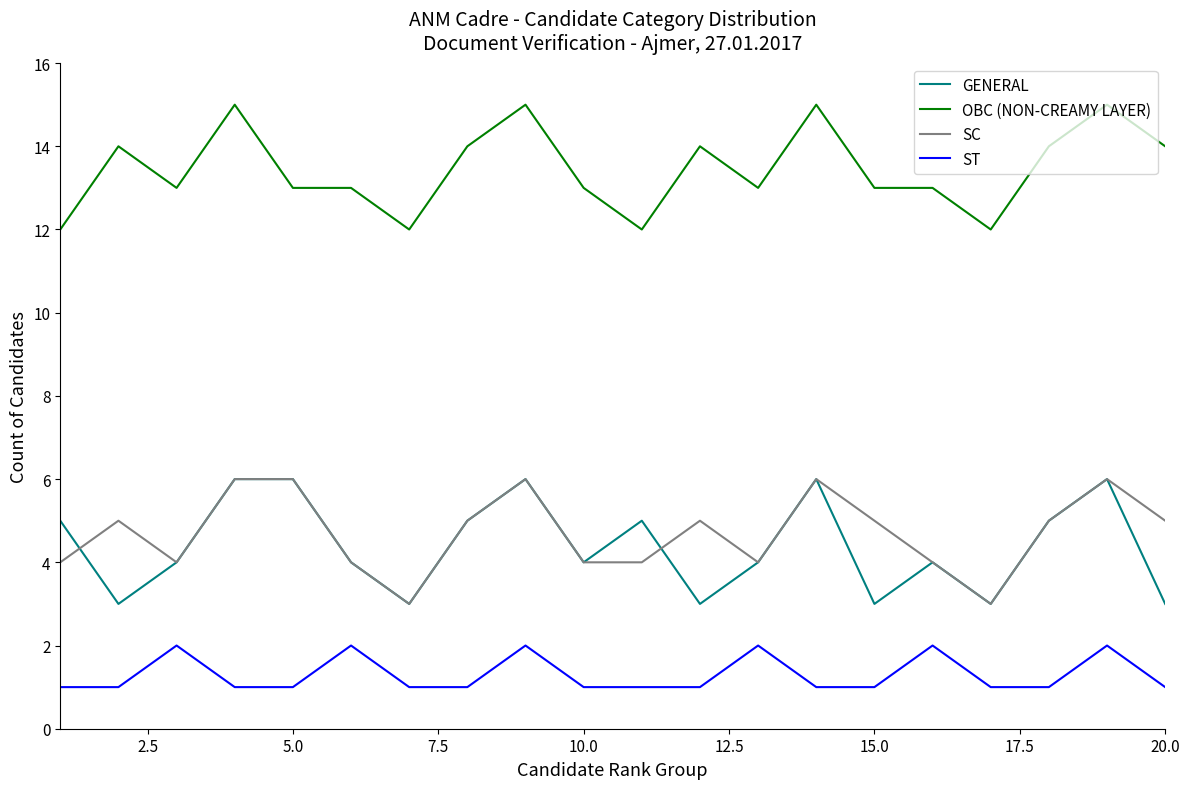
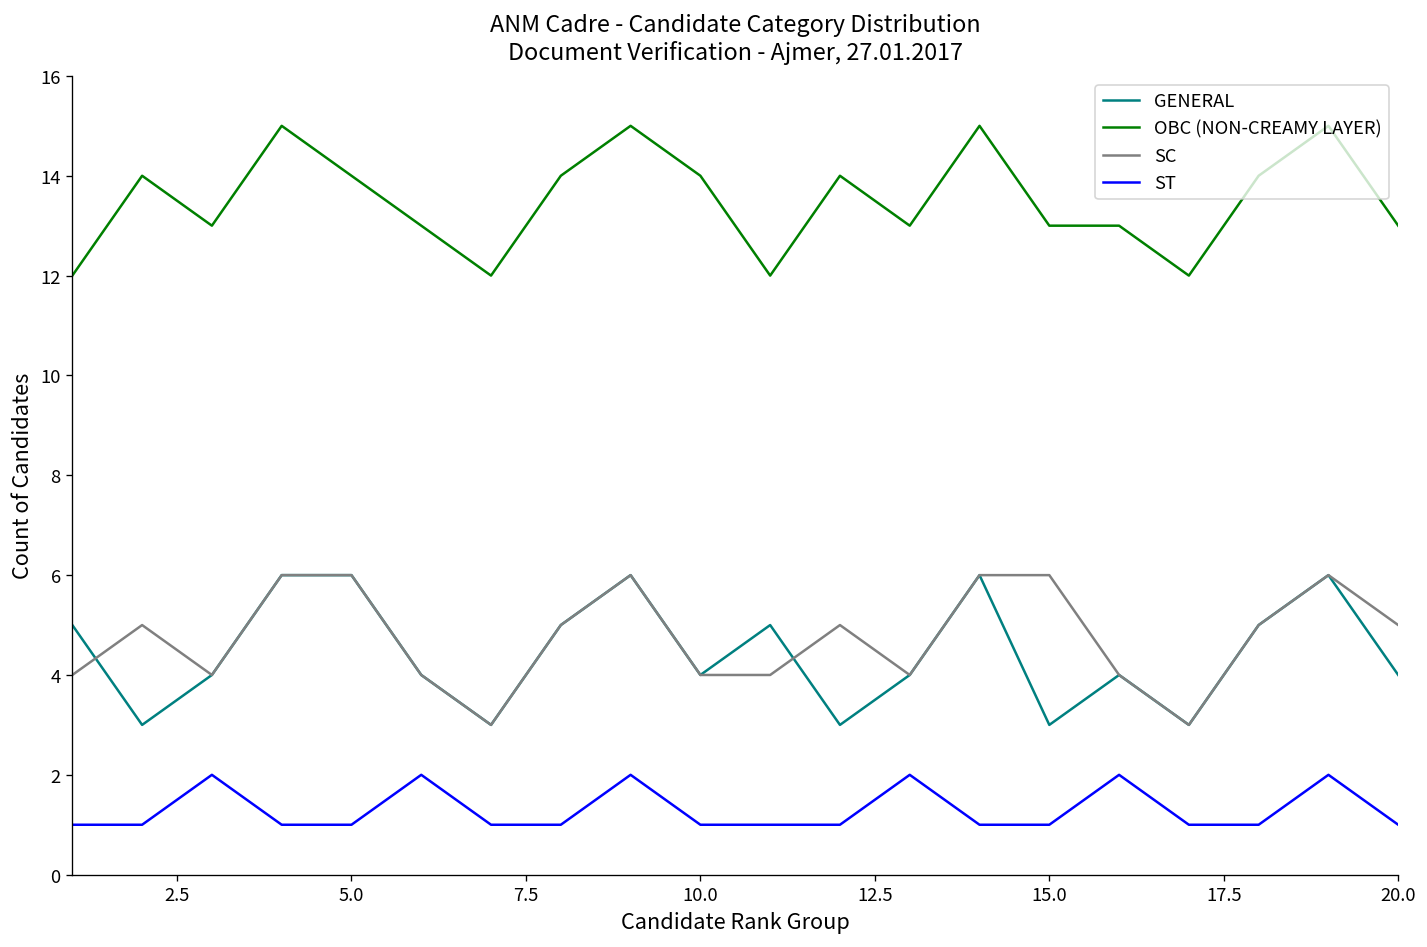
  {
    "GENERAL": {
      "15.0": 3,
-     "20.0": 3
+     "20.0": 4
    },
    "OBC (NON-CREAMY LAYER)": {
-     "5.0": 13,
-     "10.0": 13,
+     "5.0": 14,
+     "10.0": 14,
      "15.0": 13,
-     "20.0": 14
+     "20.0": 13
    },
    "SC": {
-     "15.0": 5,
+     "15.0": 6,
      "20.0": 5
    },
    "ST": {
      "5.0": 1,
      "10.0": 1,
      "15.0": 1,
      "20.0": 1
    }
  }
